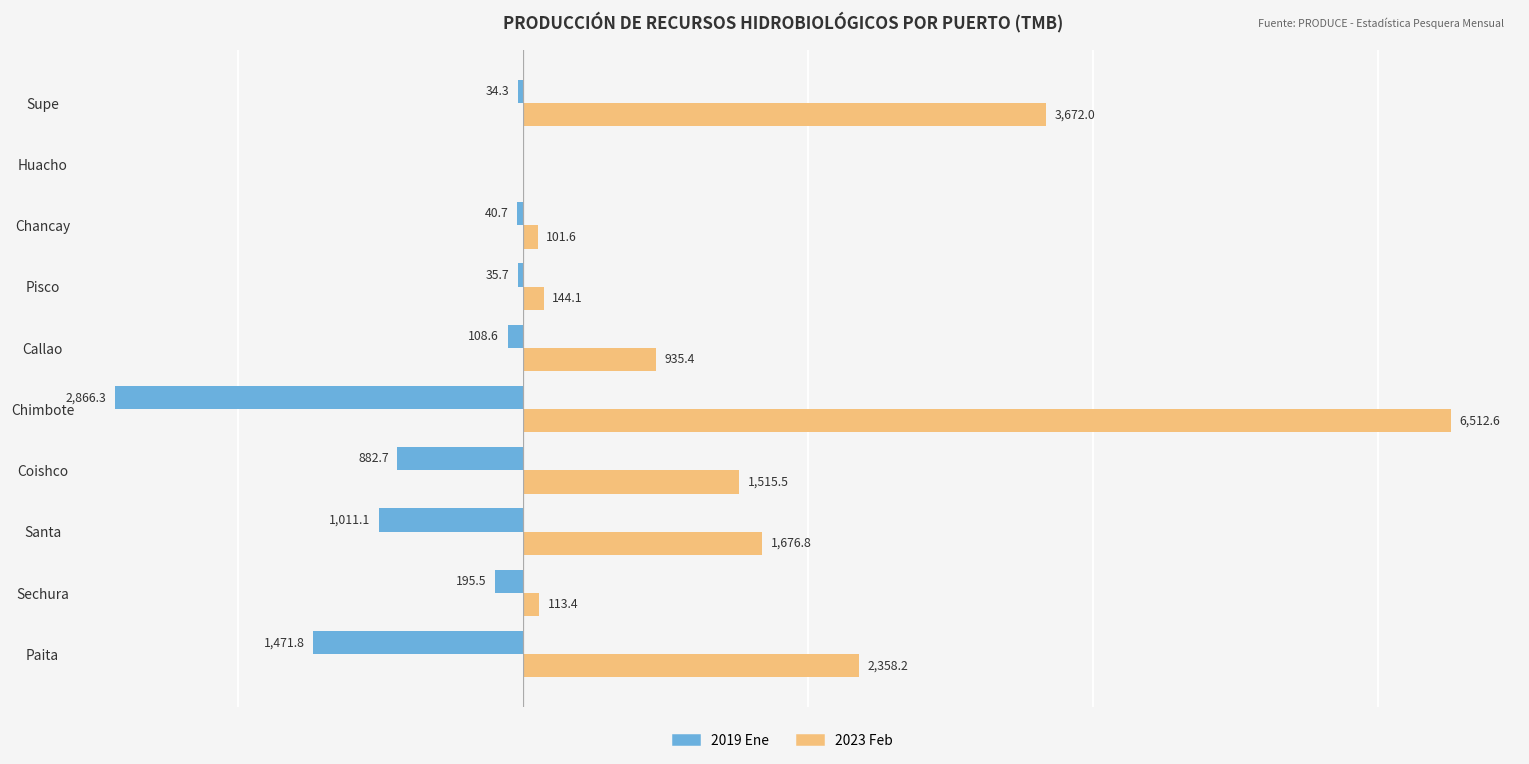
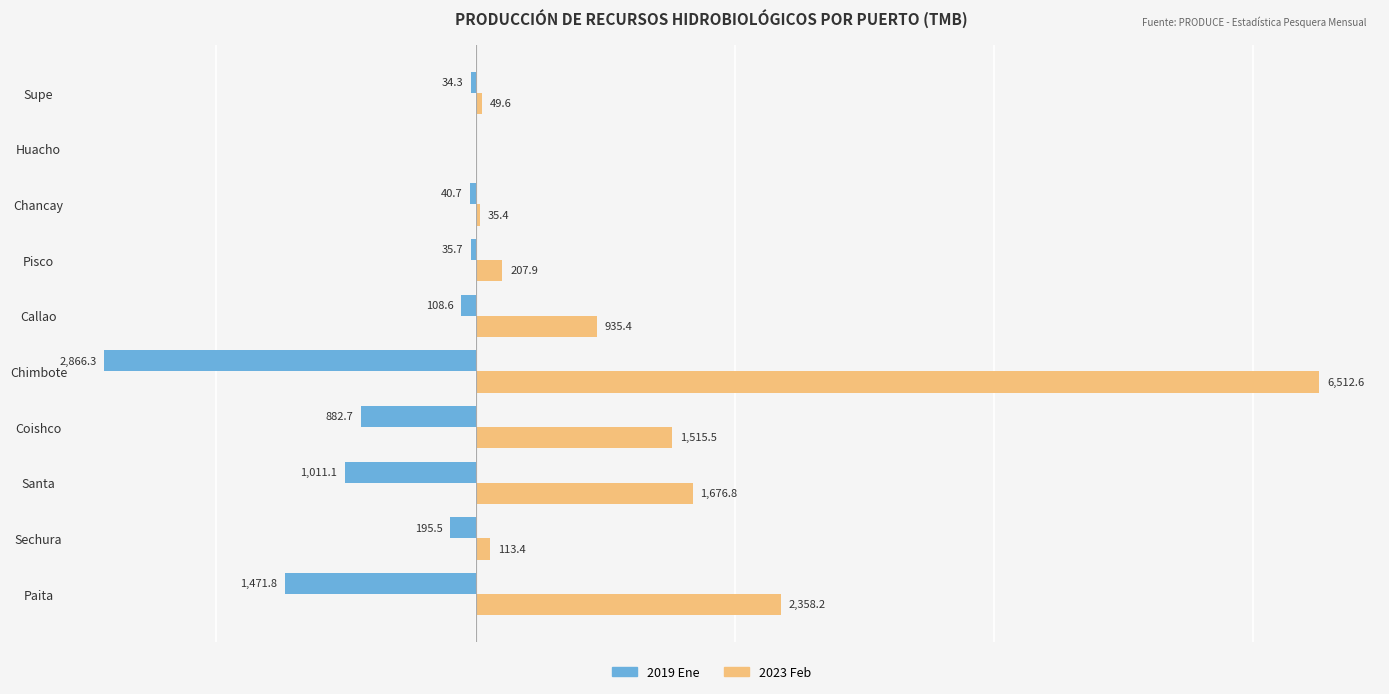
  {
    "2023 Feb": {
-     "Supe": "3,672.0",
-     "Chancay": "101.6",
-     "Pisco": "144.1",
+     "Supe": "49.6",
+     "Chancay": "35.4",
+     "Pisco": "207.9",
      "Callao": "935.4",
      "Chimbote": "6,512.6",
      "Coishco": "1,515.5",
      "Santa": "1,676.8",
      "Sechura": "113.4",
      "Paita": "2,358.2"
    }
  }
